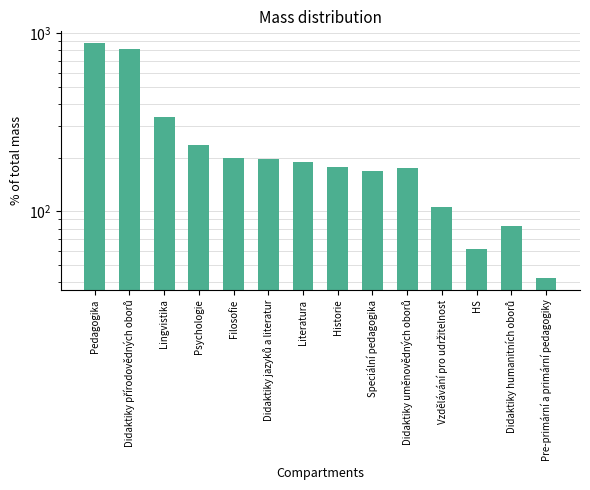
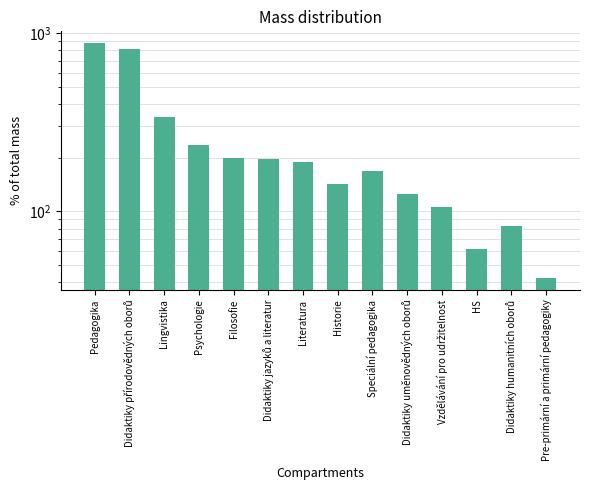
  {
    "Pedagogika": 900,
    "Didaktiky přírodovědných oborů": 800,
    "Lingvistika": 340,
    "Psychologie": 240,
    "Filosofie": 200,
    "Didaktiky jazyků a literatur": 200,
    "Literatura": 190,
-   "Historie": 180,
+   "Historie": 140,
    "Speciální pedagogika": 170,
-   "Didaktiky uměnovědných oborů": 180,
+   "Didaktiky uměnovědných oborů": 130,
    "Vzdělávání pro udržitelnost": 110,
    "HS": 62,
    "Didaktiky humanitních oborů": 80,
    "Pre-primární a primární pedagogiky": 42
  }
